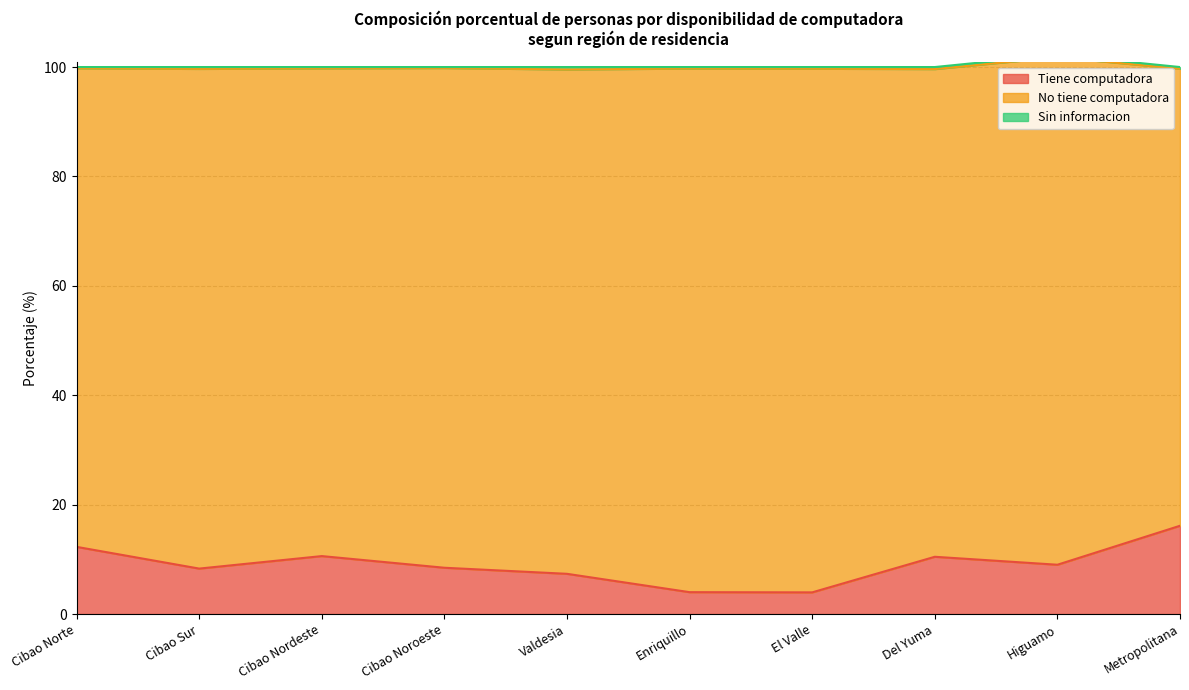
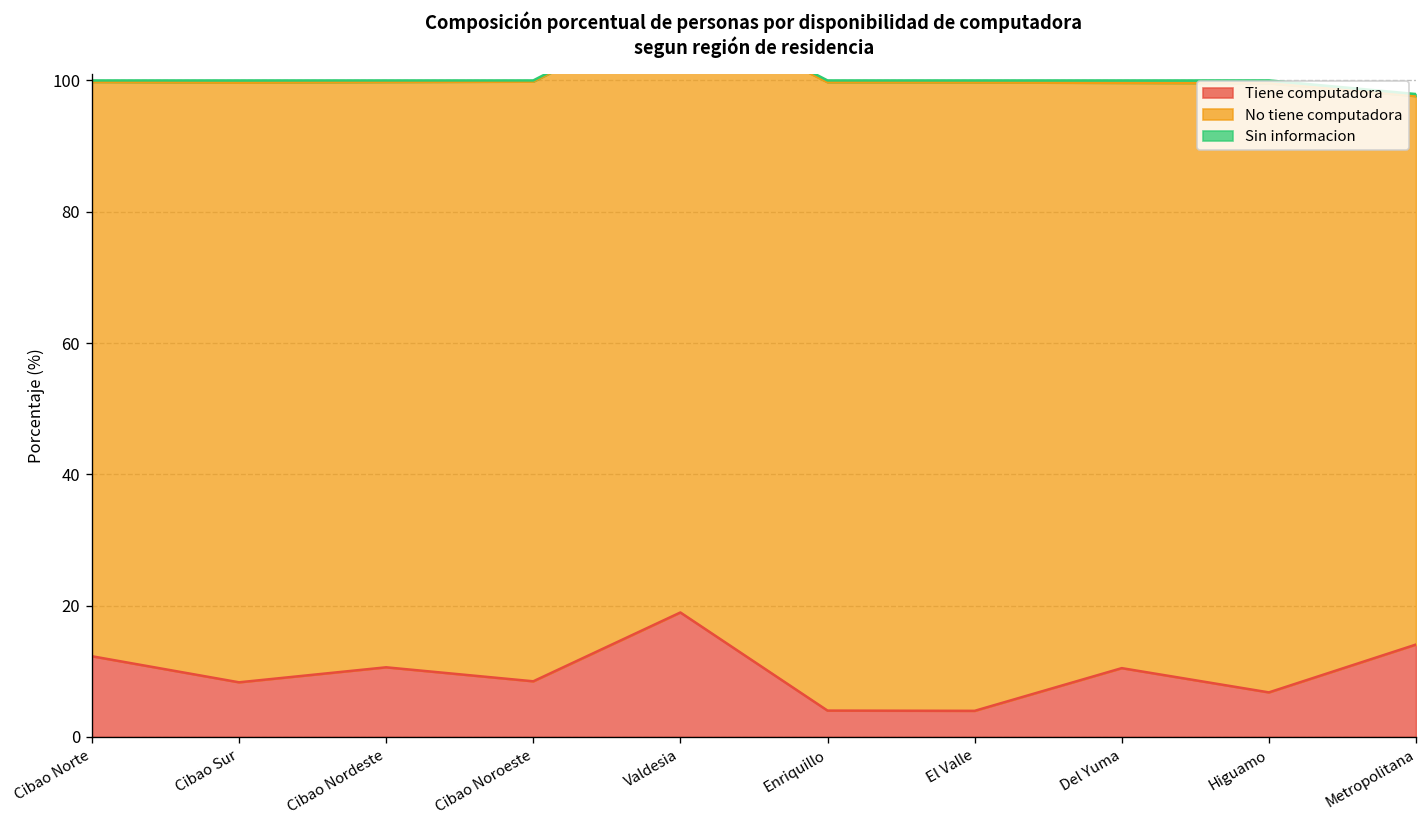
  {
    "Tiene computadora": {
      "Cibao Norte": 12,
      "Cibao Sur": 8,
      "Cibao Nordeste": 11,
      "Cibao Noroeste": 8,
-     "Valdesia": 7,
+     "Valdesia": 19,
      "Enriquillo": 4,
      "El Valle": 4,
      "Del Yuma": 10,
-     "Higuamo": 9,
-     "Metropolitana": 16
+     "Higuamo": 7,
+     "Metropolitana": 14
    }
  }
